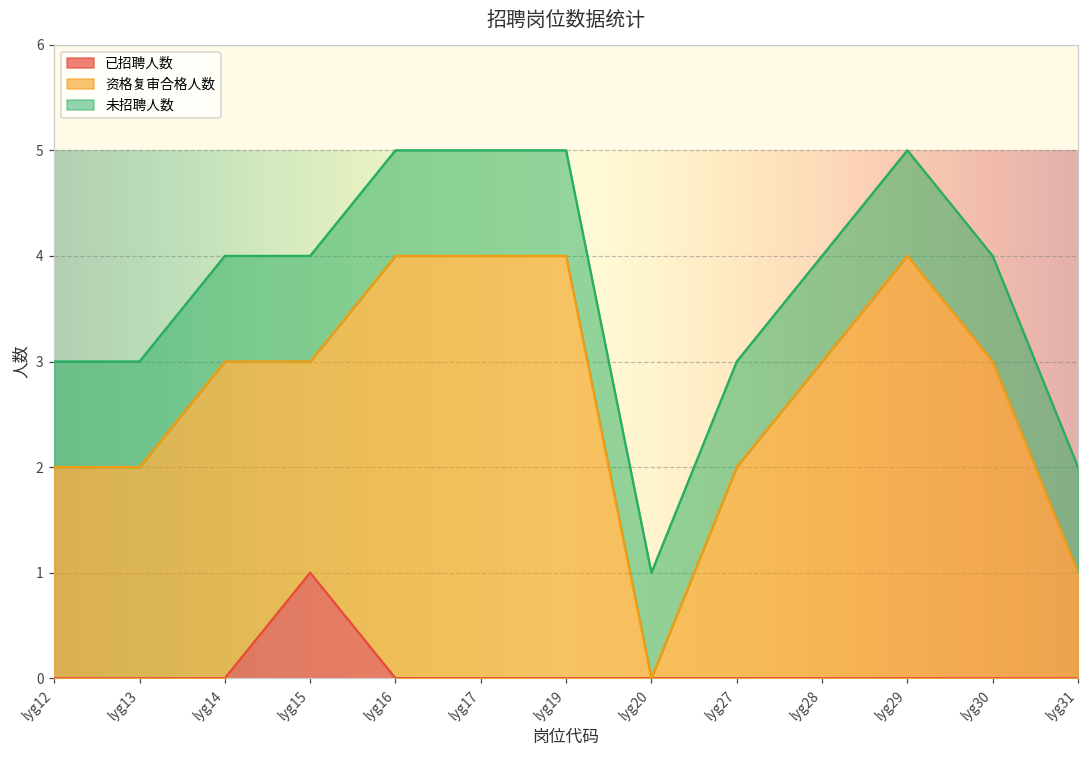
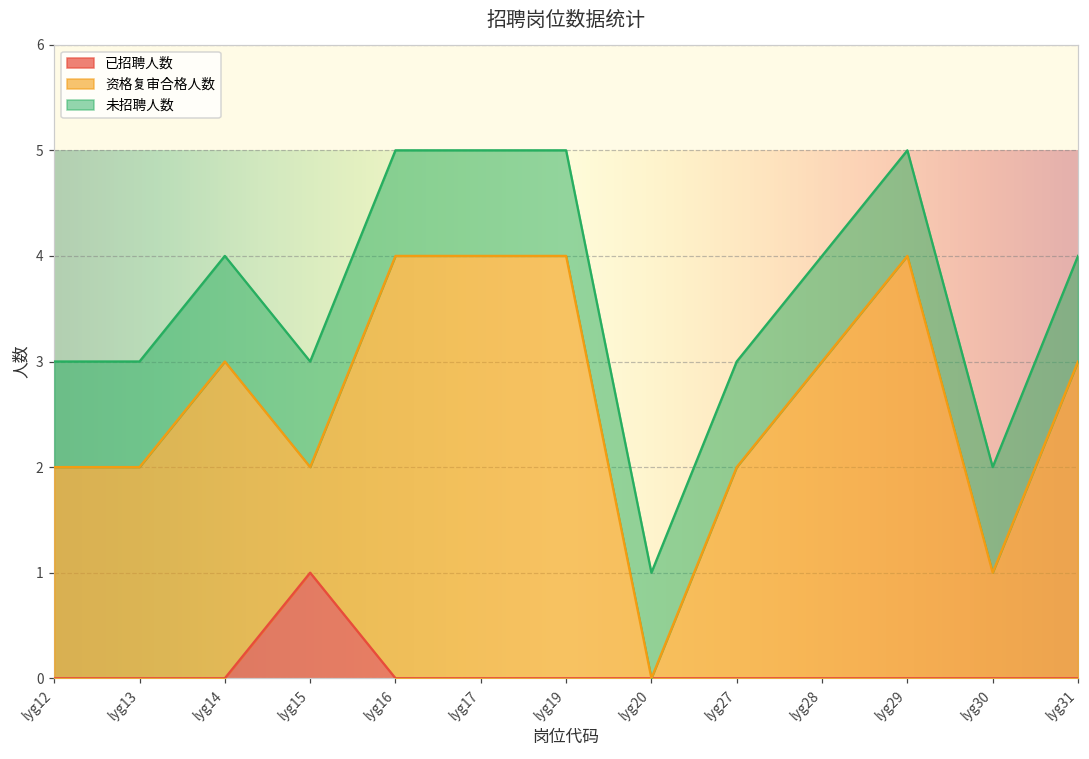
  {
    "已招聘人数": {
      "lyg12": 0,
      "lyg13": 0,
      "lyg14": 0,
      "lyg15": 1,
      "lyg16": 0,
      "lyg17": 0,
      "lyg19": 0,
      "lyg27": 0,
      "lyg28": 0,
      "lyg29": 0,
      "lyg30": 0,
      "lyg31": 0
    },
    "资格复审合格人数": {
      "lyg12": 2,
      "lyg13": 2,
      "lyg14": 3,
-     "lyg15": 2,
+     "lyg15": 1,
      "lyg16": 4,
      "lyg17": 4,
      "lyg19": 4,
      "lyg27": 2,
      "lyg28": 3,
      "lyg29": 4,
-     "lyg30": 3,
-     "lyg31": 1
+     "lyg30": 1,
+     "lyg31": 3
    },
    "未招聘人数": {
      "lyg12": 1,
      "lyg13": 1,
      "lyg14": 1,
      "lyg15": 1,
      "lyg16": 1,
      "lyg17": 1,
      "lyg19": 1,
      "lyg20": 1,
      "lyg27": 1,
      "lyg28": 1,
      "lyg29": 1,
      "lyg30": 1,
      "lyg31": 1
    }
  }
